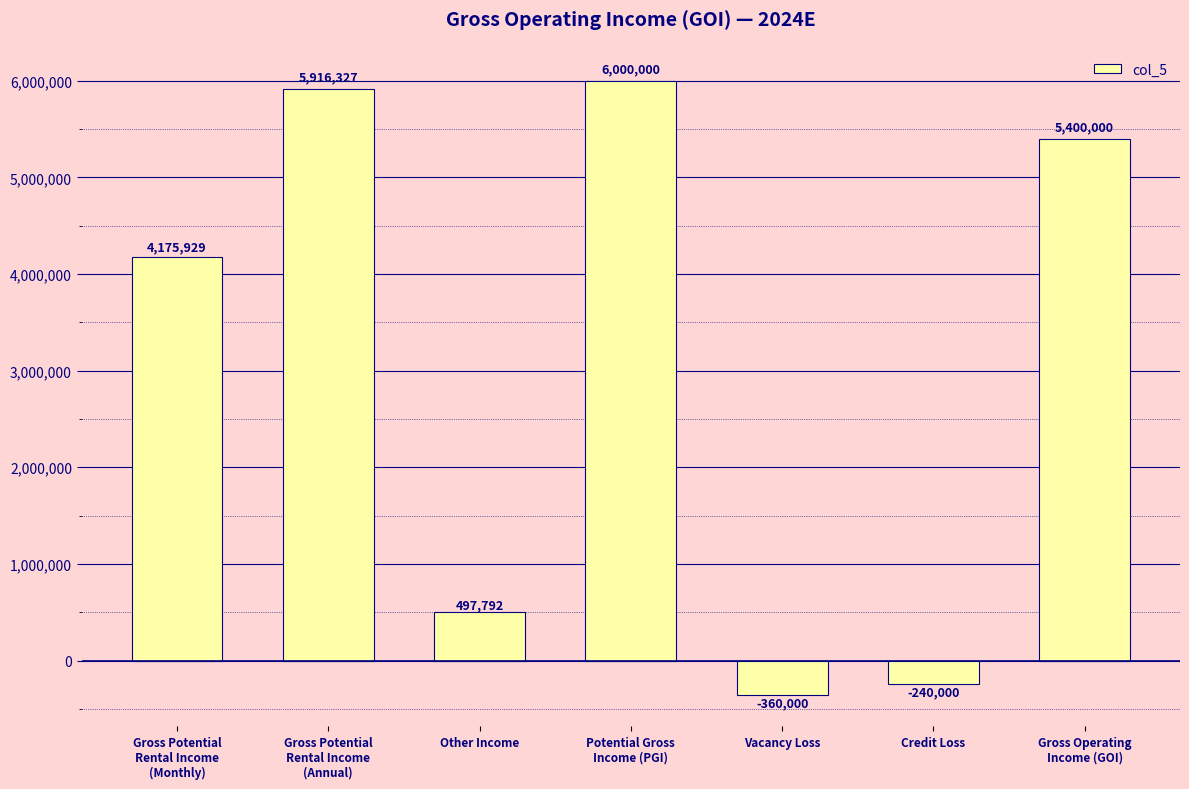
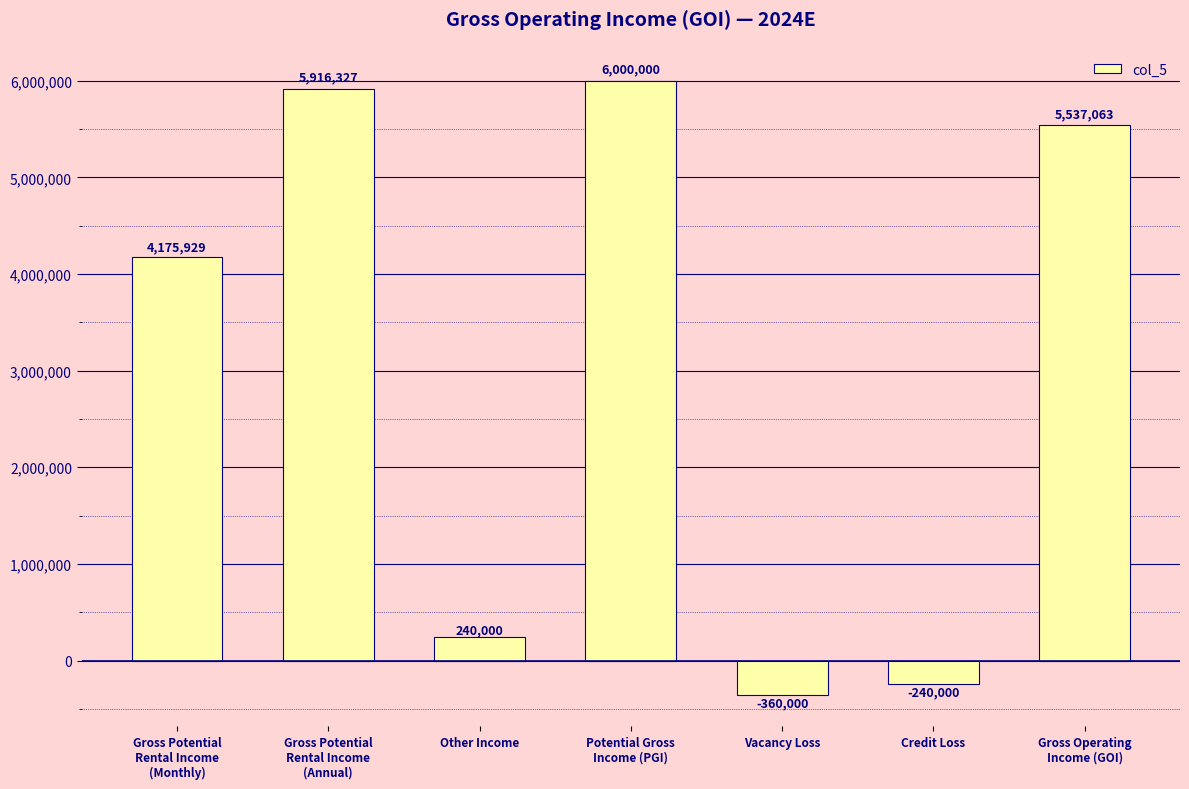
  {
    "Gross Potential Rental Income (Monthly)": "4,175,929",
    "Gross Potential Rental Income (Annual)": "5,916,327",
-   "Other Income": "497,792",
+   "Other Income": "240,000",
    "Potential Gross Income (PGI)": "6,000,000",
    "Vacancy Loss": "-360,000",
    "Credit Loss": "-240,000",
-   "Gross Operating Income (GOI)": "5,400,000"
+   "Gross Operating Income (GOI)": "5,537,063"
  }
